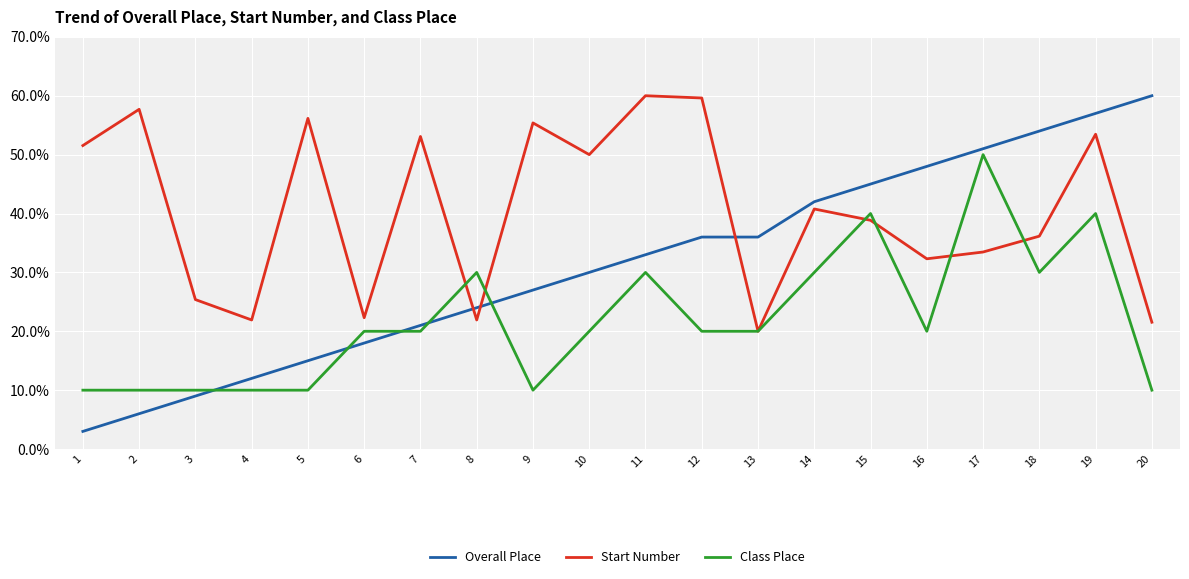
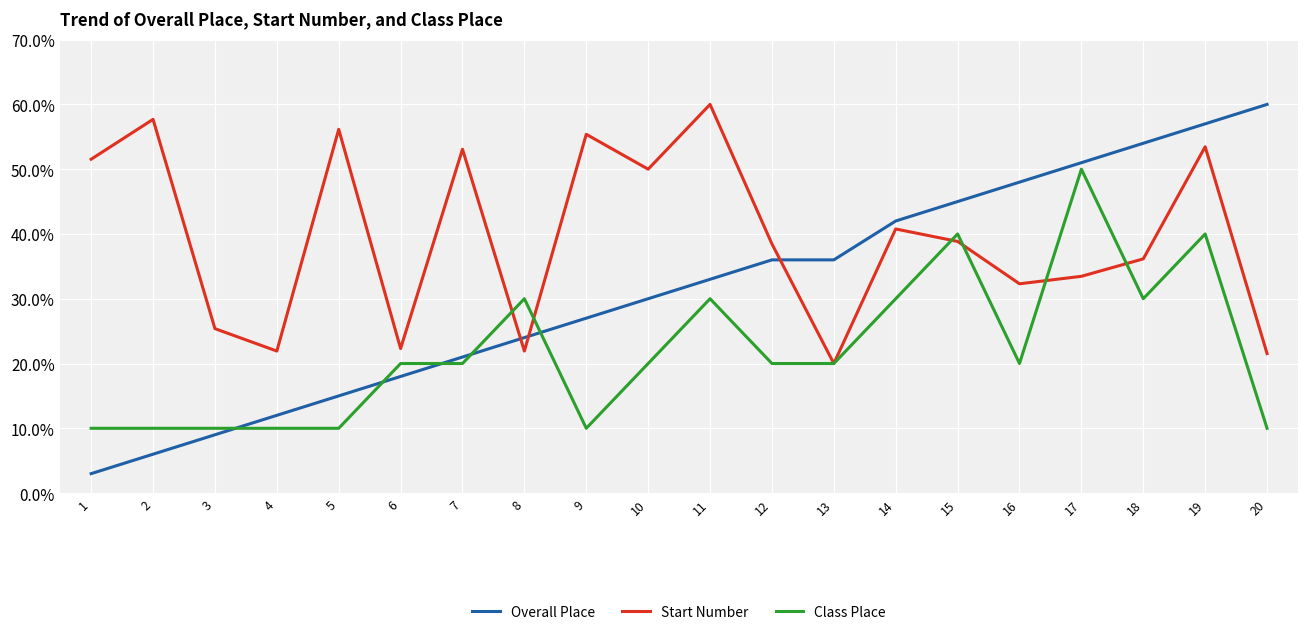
  {
    "Overall Place": {
      "1": "3%",
      "2": "6%",
      "3": "9%",
      "4": "12%",
      "5": "15%",
      "6": "18%",
      "7": "21%",
      "8": "24%",
      "9": "27%",
      "10": "30%",
      "11": "33%",
      "12": "36%",
      "13": "36%",
      "14": "42%",
      "15": "45%",
      "16": "48%",
      "17": "51%",
      "18": "54%",
      "19": "57%",
      "20": "60%"
    },
    "Start Number": {
      "1": "52%",
      "2": "58%",
      "3": "25%",
      "4": "22%",
      "5": "56%",
      "6": "22%",
      "7": "53%",
      "8": "22%",
      "9": "55%",
      "10": "50%",
      "11": "60%",
-     "12": "60%",
+     "12": "38%",
      "14": "41%",
      "15": "39%",
      "16": "32%",
      "17": "33%",
      "18": "36%",
      "19": "53%",
      "20": "22%"
    },
    "Class Place": {
      "1": "10%",
      "2": "10%",
      "3": "10%",
      "4": "10%",
      "5": "10%",
      "6": "20%",
      "7": "20%",
      "8": "30%",
      "9": "10%",
      "10": "20%",
      "11": "30%",
      "12": "20%",
      "14": "30%",
      "15": "40%",
      "16": "20%",
      "17": "50%",
      "18": "30%",
      "19": "40%",
      "20": "10%"
    }
  }
